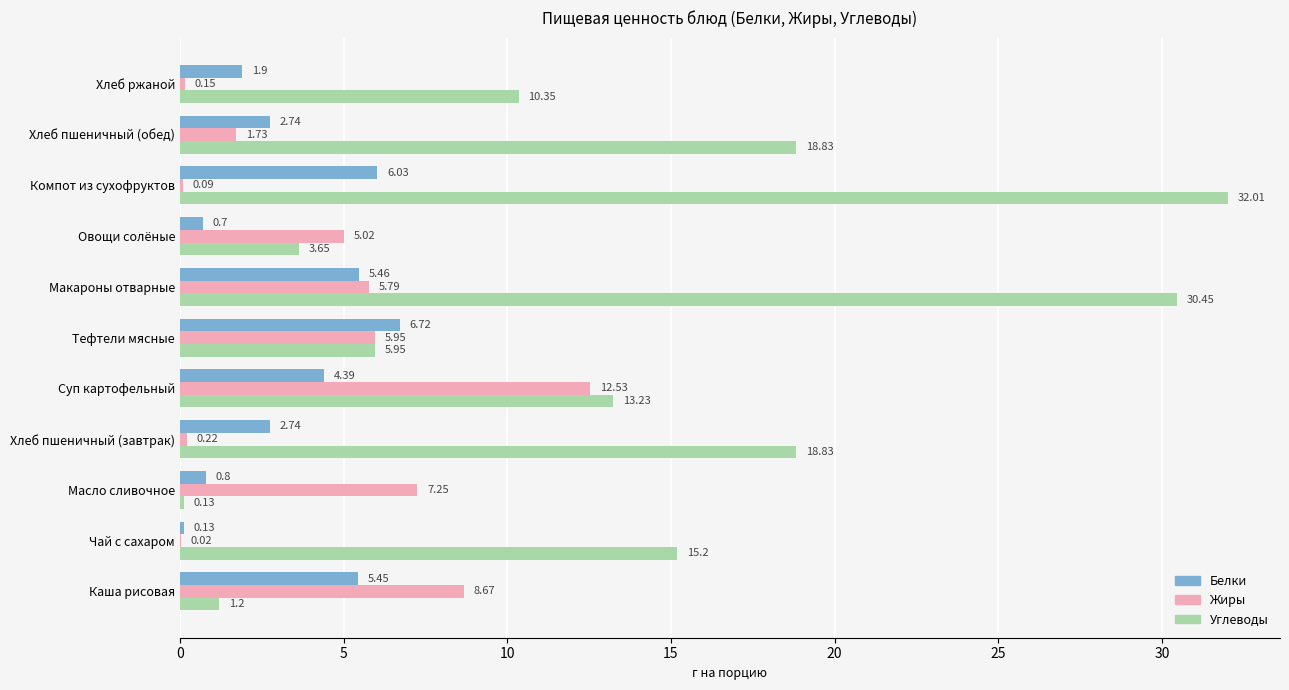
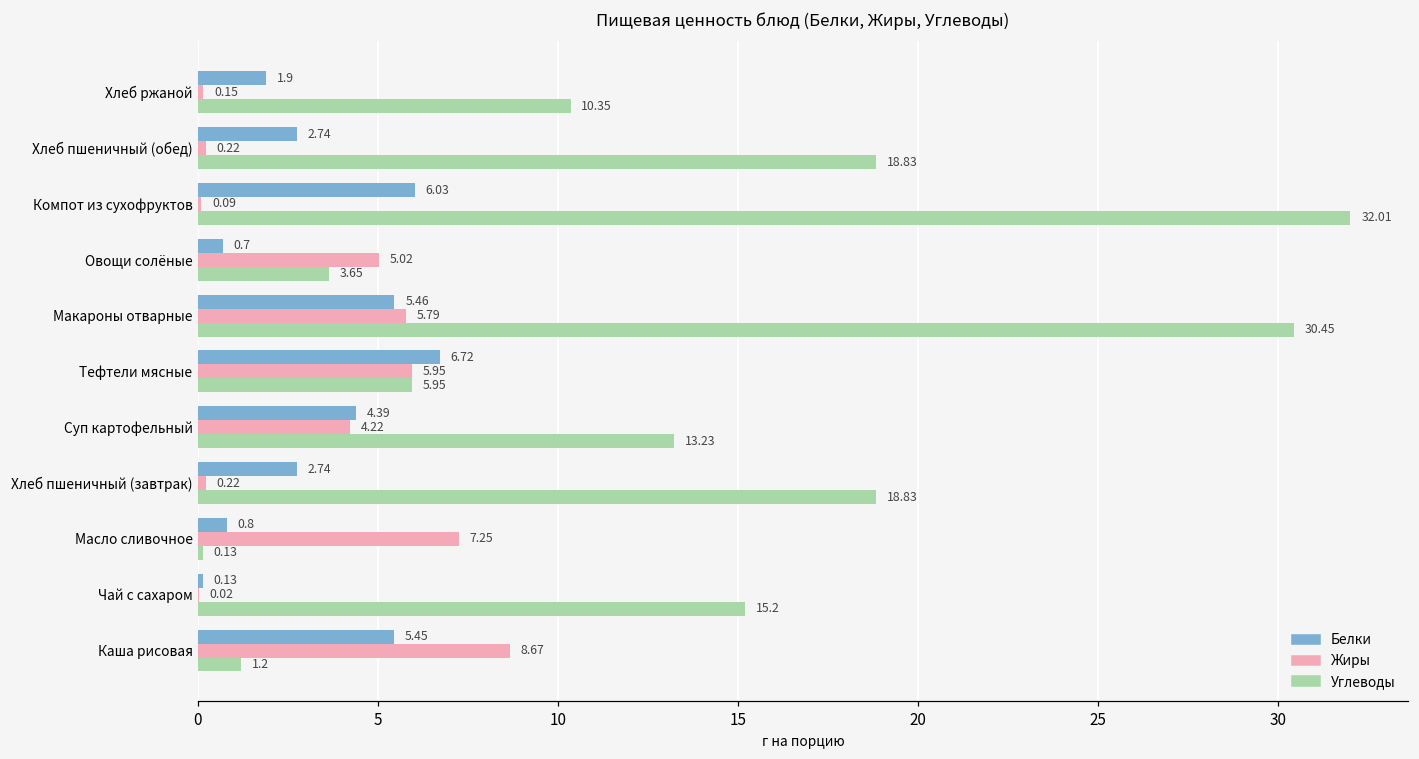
  {
    "Белки": {
      "Хлеб ржаной": 1.9,
      "Хлеб пшеничный (обед)": 2.74,
      "Компот из сухофруктов": 6.03,
      "Овощи солёные": 0.7,
      "Макароны отварные": 5.46,
      "Тефтели мясные": 6.72,
      "Суп картофельный": 4.39,
      "Хлеб пшеничный (завтрак)": 2.74,
      "Масло сливочное": 0.8,
      "Чай с сахаром": 0.13,
      "Каша рисовая": 5.45
    },
    "Жиры": {
      "Хлеб ржаной": 0.15,
-     "Хлеб пшеничный (обед)": 1.73,
+     "Хлеб пшеничный (обед)": 0.22,
      "Компот из сухофруктов": 0.09,
      "Овощи солёные": 5.02,
      "Макароны отварные": 5.79,
      "Тефтели мясные": 5.95,
-     "Суп картофельный": 12.53,
+     "Суп картофельный": 4.22,
      "Хлеб пшеничный (завтрак)": 0.22,
      "Масло сливочное": 7.25,
      "Чай с сахаром": 0.02,
      "Каша рисовая": 8.67
    },
    "Углеводы": {
      "Хлеб ржаной": 10.35,
      "Хлеб пшеничный (обед)": 18.83,
      "Компот из сухофруктов": 32.01,
      "Овощи солёные": 3.65,
      "Макароны отварные": 30.45,
      "Тефтели мясные": 5.95,
      "Суп картофельный": 13.23,
      "Хлеб пшеничный (завтрак)": 18.83,
      "Масло сливочное": 0.13,
      "Чай с сахаром": 15.2,
      "Каша рисовая": 1.2
    }
  }
